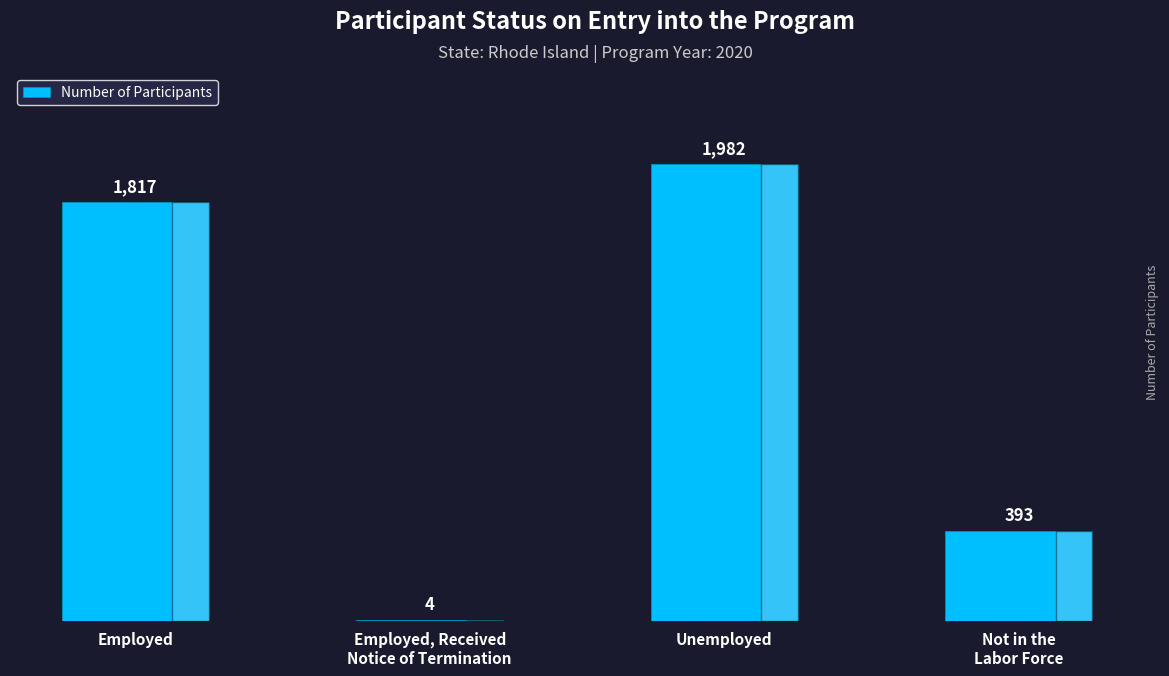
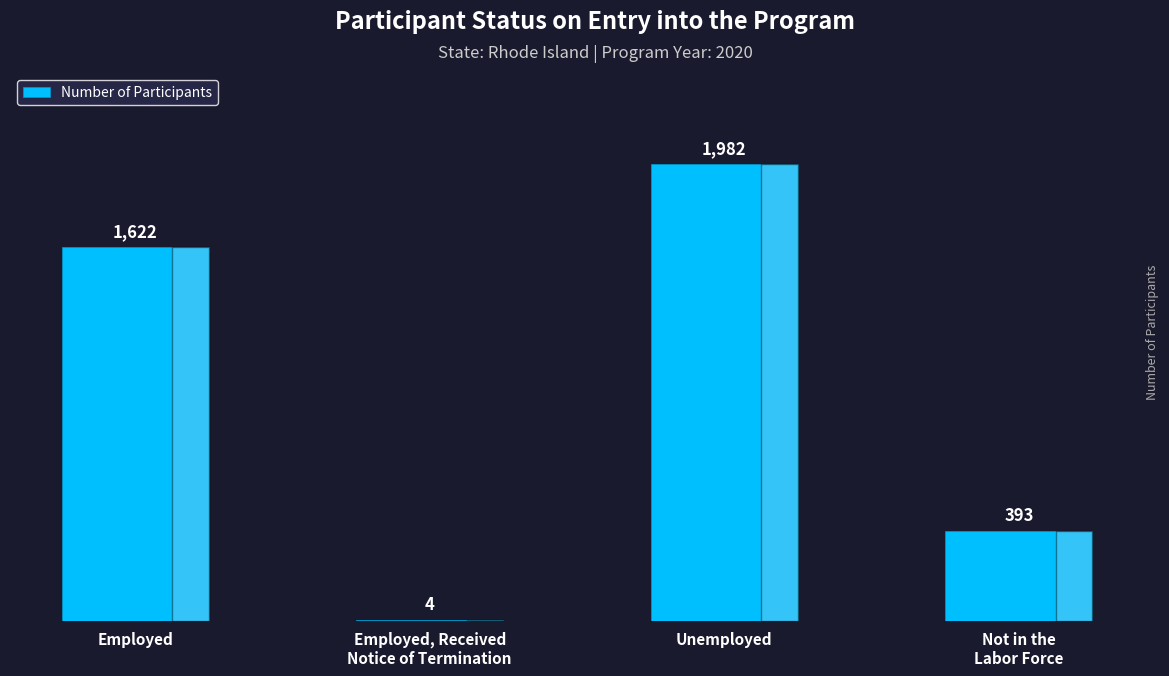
  {
-   "Employed": "1,817",
+   "Employed": "1,622",
    "Employed, Received Notice of Termination": "4",
    "Unemployed": "1,982",
    "Not in the Labor Force": "393"
  }
